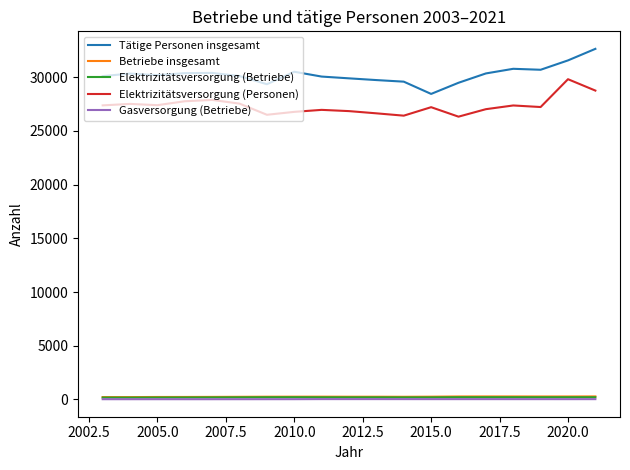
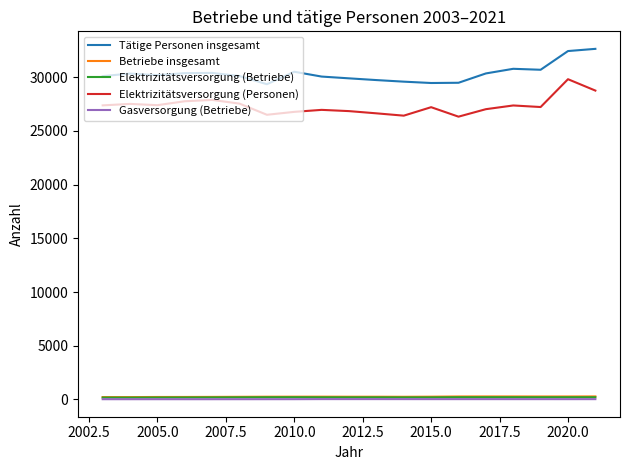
  {
    "Tätige Personen insgesamt": {
-     "2015.0": 28400,
-     "2020.0": 31600
+     "2015.0": 29500,
+     "2020.0": 32400
    },
    "Elektrizitätsversorgung (Personen)": {
      "2015.0": 27200,
      "2020.0": 29800
    }
  }
